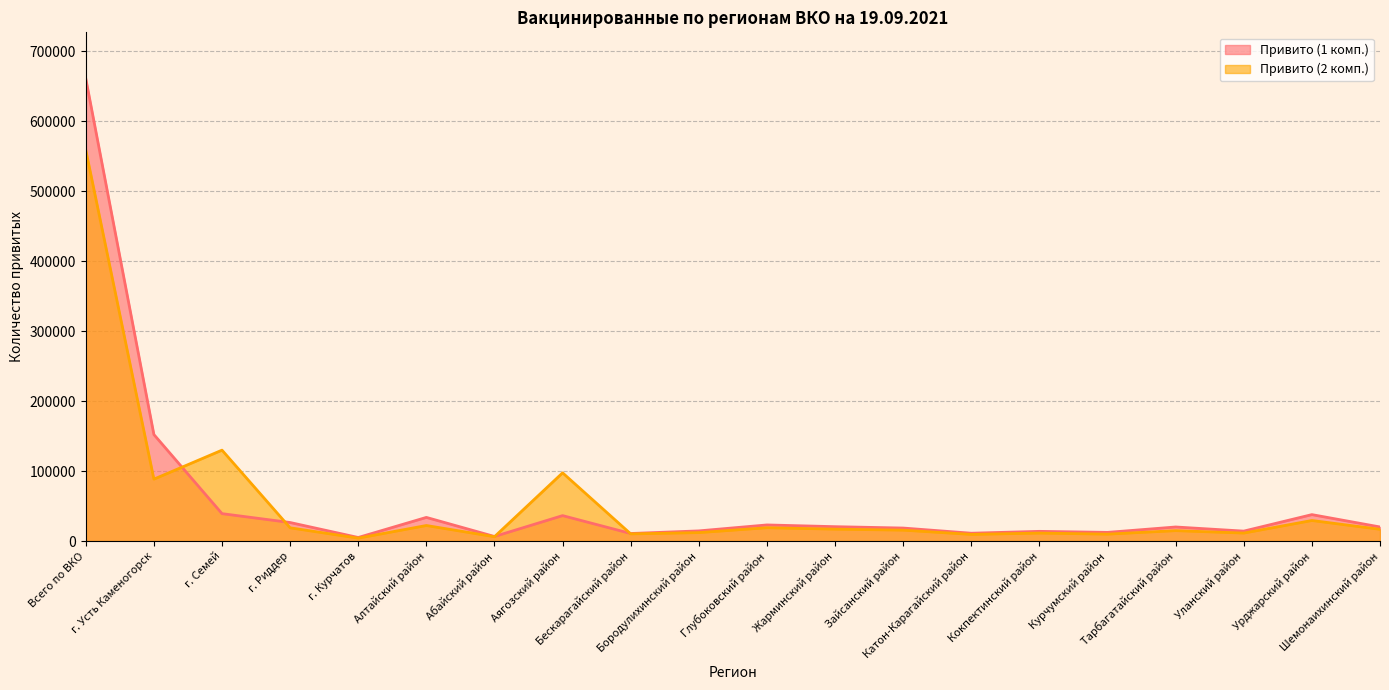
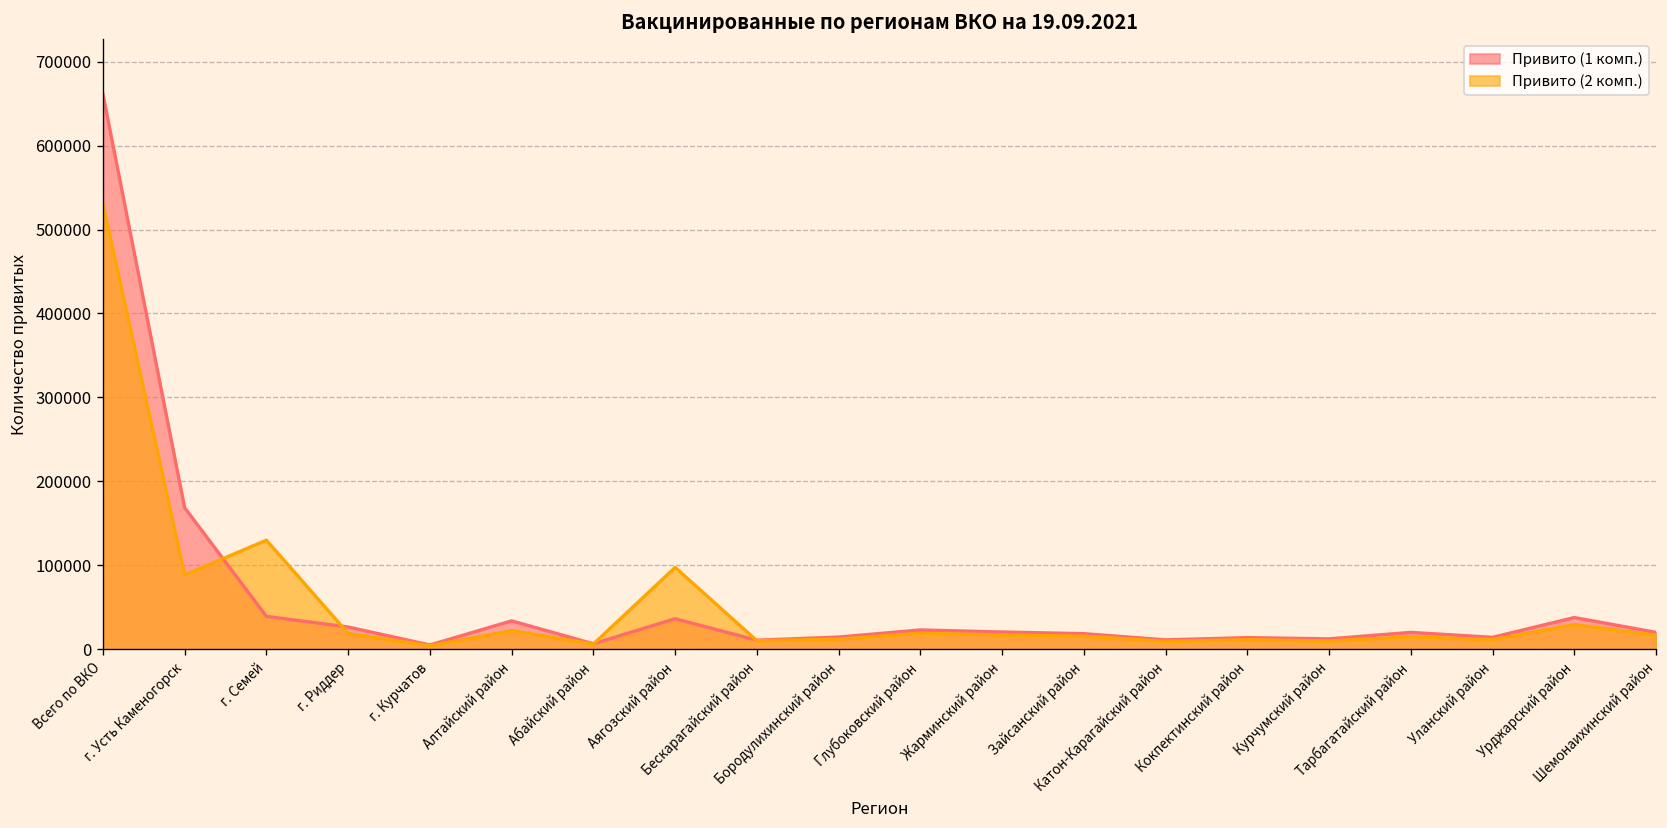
  {
    "Привито (1 комп.)": {
      "Всего по ВКО": 660000,
-     "г. Усть Каменогорск": 150000,
+     "г. Усть Каменогорск": 170000,
      "г. Семей": 40000,
      "г. Риддер": 30000,
      "Алтайский район": 30000,
      "Аягозский район": 40000,
      "Глубоковский район": 20000,
      "Тарбагатайский район": 20000,
      "Урджарский район": 40000
    },
    "Привито (2 комп.)": {
-     "Всего по ВКО": 560000,
+     "Всего по ВКО": 530000,
      "г. Усть Каменогорск": 90000,
      "г. Семей": 130000,
      "г. Риддер": 20000,
      "Алтайский район": 20000,
      "Аягозский район": 100000,
      "Глубоковский район": 20000,
      "Тарбагатайский район": 10000,
      "Урджарский район": 30000
    }
  }
